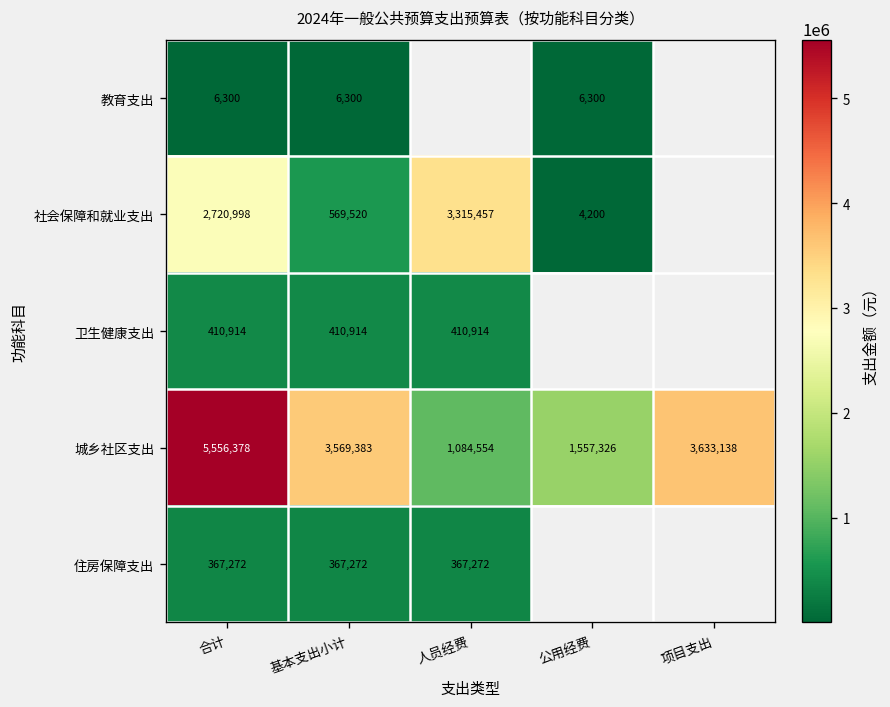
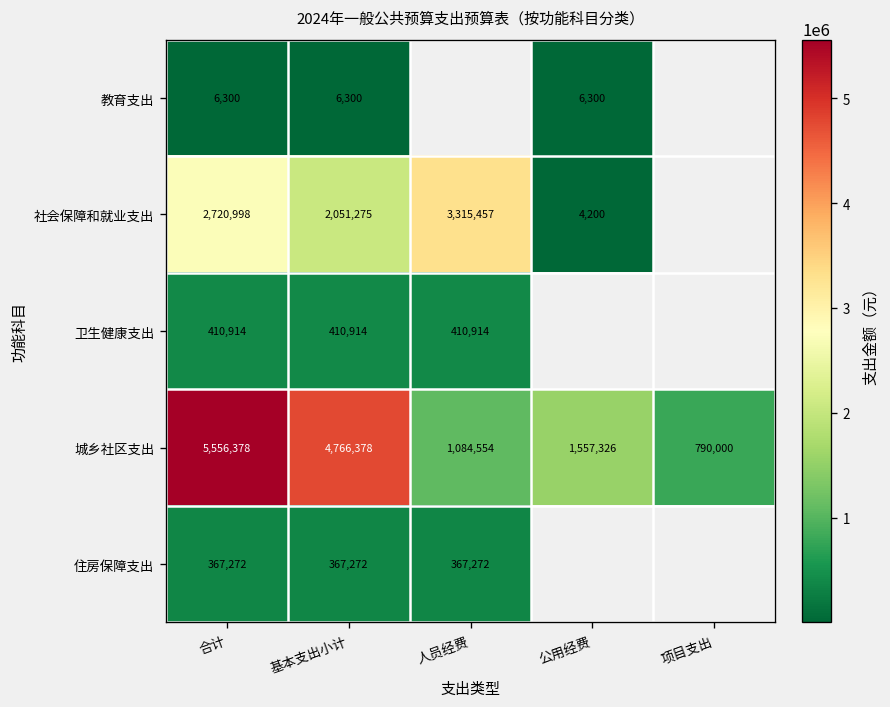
  {
    "教育支出": {
      "合计": "6,300",
      "基本支出小计": "6,300",
      "公用经费": "6,300"
    },
    "社会保障和就业支出": {
      "合计": "2,720,998",
-     "基本支出小计": "569,520",
+     "基本支出小计": "2,051,275",
      "人员经费": "3,315,457",
      "公用经费": "4,200"
    },
    "卫生健康支出": {
      "合计": "410,914",
      "基本支出小计": "410,914",
      "人员经费": "410,914"
    },
    "城乡社区支出": {
      "合计": "5,556,378",
-     "基本支出小计": "3,569,383",
+     "基本支出小计": "4,766,378",
      "人员经费": "1,084,554",
      "公用经费": "1,557,326",
-     "项目支出": "3,633,138"
+     "项目支出": "790,000"
    },
    "住房保障支出": {
      "合计": "367,272",
      "基本支出小计": "367,272",
      "人员经费": "367,272"
    }
  }
